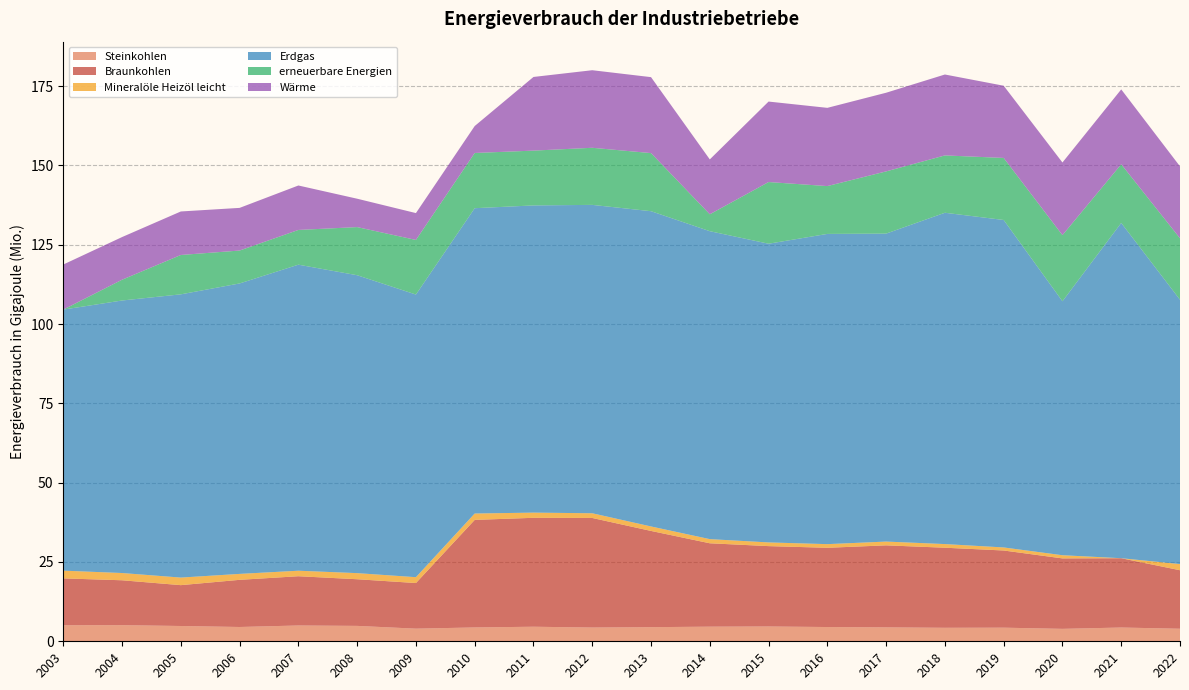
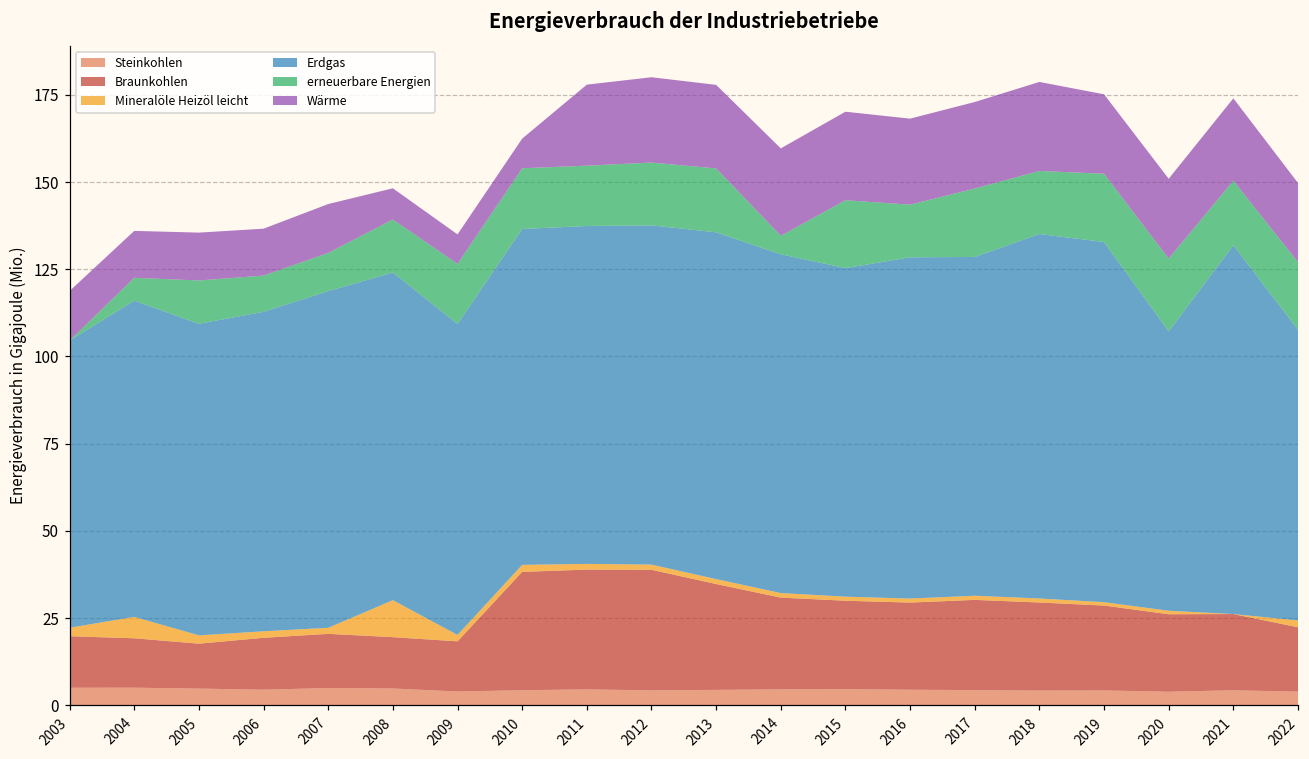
  {
    "Steinkohlen": {
      "2003": 5,
      "2004": 5,
      "2005": 5,
      "2006": 5,
      "2007": 5,
      "2008": 5,
      "2009": 4,
      "2010": 4,
      "2011": 5,
      "2012": 4,
      "2013": 4,
      "2014": 5,
      "2015": 5,
      "2016": 4,
      "2017": 4,
      "2018": 4,
      "2019": 4,
      "2020": 4,
      "2021": 4,
      "2022": 4
    },
    "Braunkohlen": {
      "2003": 15,
      "2004": 14,
      "2005": 13,
      "2006": 15,
      "2007": 16,
      "2008": 15,
      "2009": 14,
      "2010": 34,
      "2011": 34,
      "2012": 35,
      "2013": 30,
      "2014": 26,
      "2015": 25,
      "2016": 25,
      "2017": 26,
      "2018": 25,
      "2019": 24,
      "2020": 22,
      "2022": 18
    },
    "Mineralöle Heizöl leicht": {
      "2003": 2,
-     "2004": 2,
+     "2004": 6,
      "2005": 2,
      "2006": 2,
      "2007": 2,
-     "2008": 2,
+     "2008": 11,
      "2009": 2,
      "2010": 2,
      "2011": 2,
      "2012": 1,
      "2013": 1,
      "2014": 1,
      "2015": 1,
      "2016": 1,
      "2017": 1,
      "2018": 1,
      "2019": 1,
      "2020": 1,
      "2022": 2
    },
    "Erdgas": {
-     "2004": 86,
+     "2004": 91,
      "2005": 89,
      "2006": 92,
      "2007": 96,
      "2008": 94,
      "2009": 89,
      "2010": 96,
      "2011": 97,
      "2012": 97,
      "2013": 99,
      "2014": 97,
      "2015": 94,
      "2016": 98,
      "2017": 97,
      "2018": 104,
      "2019": 103,
      "2020": 80,
      "2021": 106,
      "2022": 83
    },
    "erneuerbare Energien": {
      "2004": 7,
      "2005": 12,
      "2006": 10,
      "2007": 11,
      "2008": 15,
      "2009": 17,
      "2010": 17,
      "2011": 17,
      "2012": 18,
      "2013": 18,
      "2014": 5,
      "2015": 19,
      "2016": 15,
      "2017": 20,
      "2018": 18,
      "2019": 20,
      "2020": 21,
      "2021": 18,
      "2022": 19
    },
    "Wärme": {
      "2003": 14,
      "2004": 13,
      "2005": 14,
      "2006": 13,
      "2007": 14,
      "2008": 9,
      "2009": 8,
      "2010": 8,
      "2011": 23,
      "2012": 24,
      "2013": 24,
-     "2014": 17,
+     "2014": 25,
      "2015": 25,
      "2016": 25,
      "2017": 25,
      "2018": 26,
      "2019": 23,
      "2020": 23,
      "2021": 24,
      "2022": 23
    }
  }
